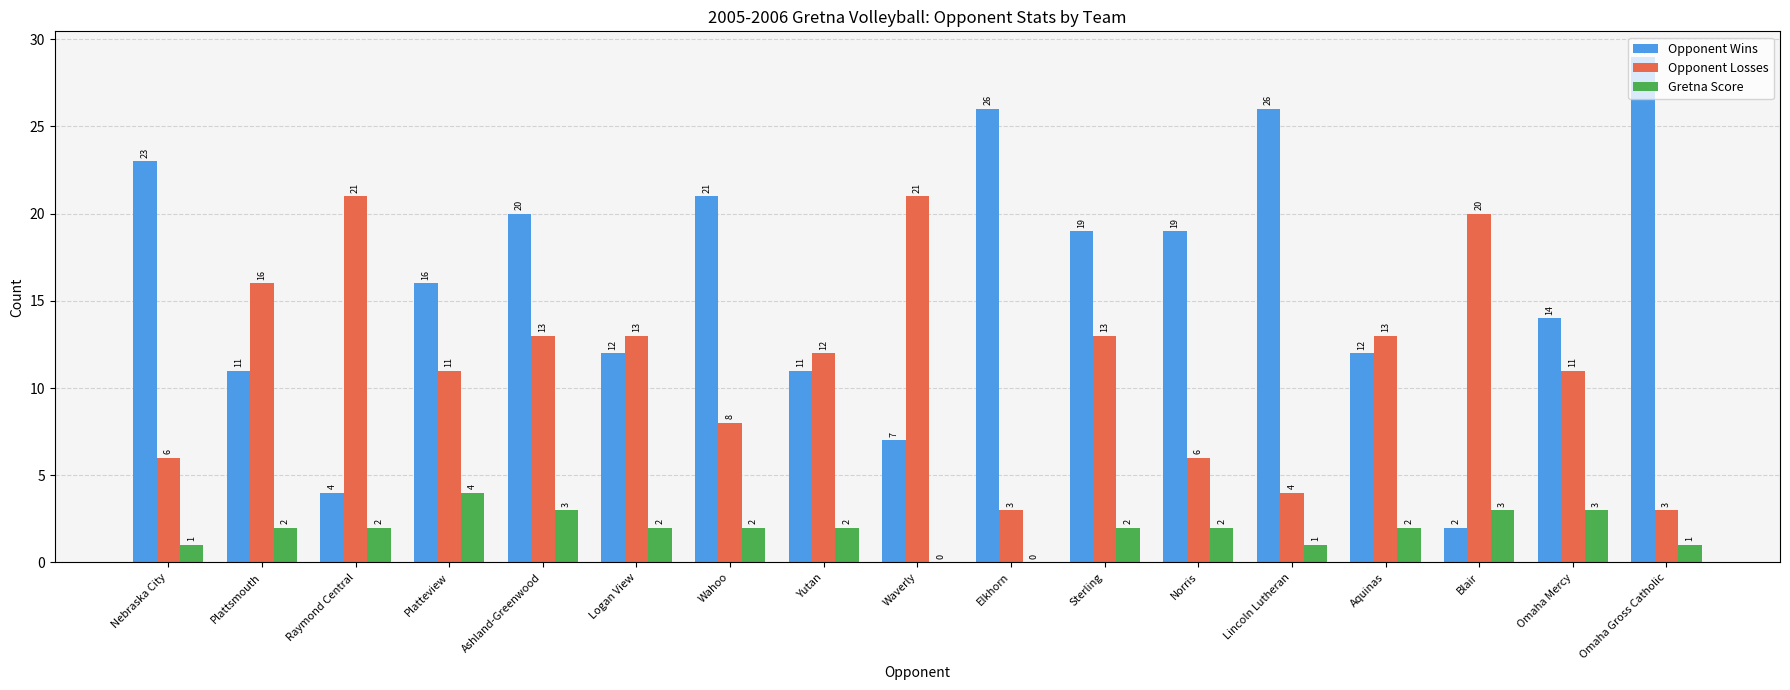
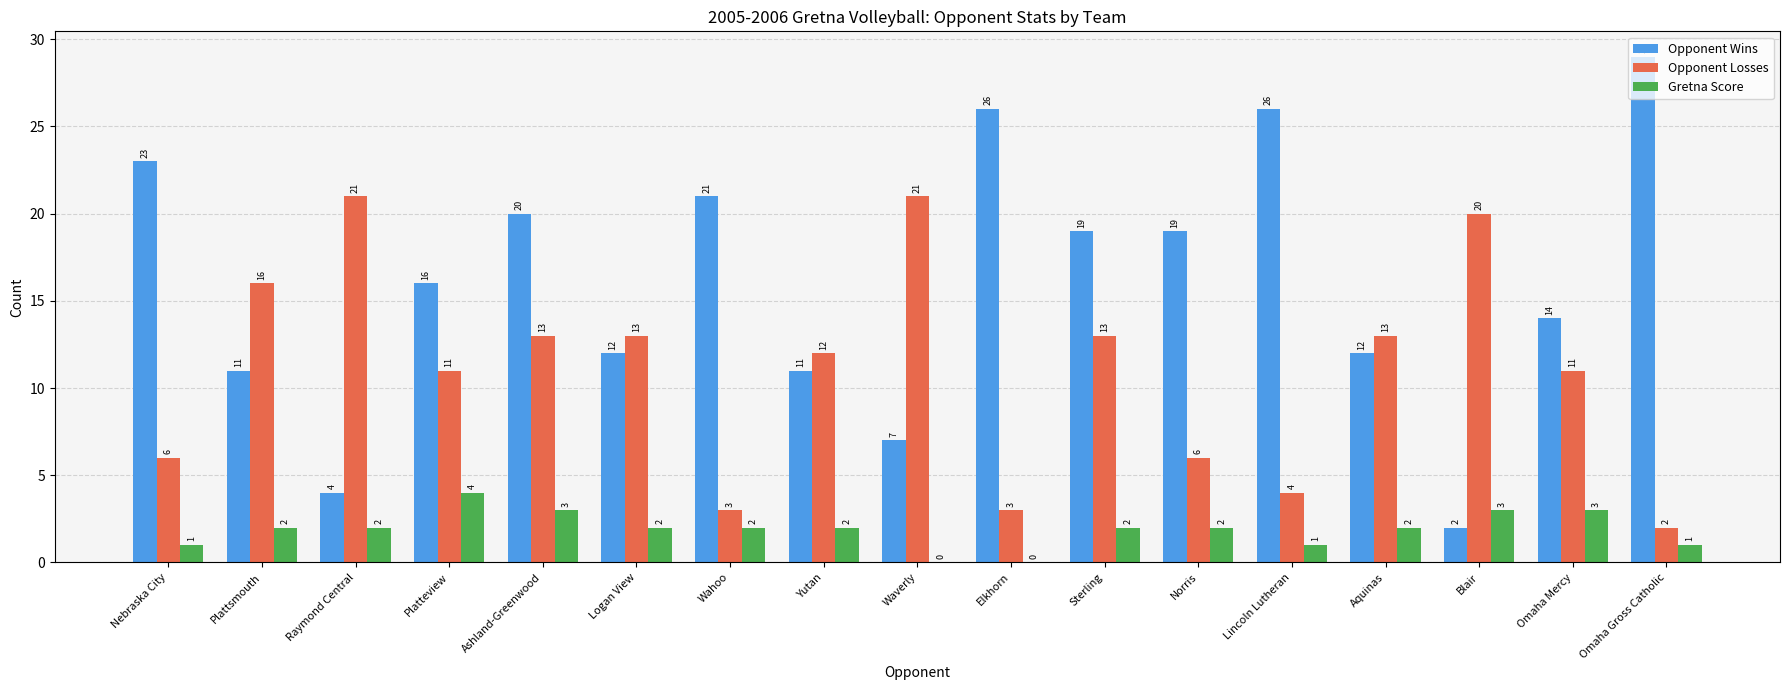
  {
    "Opponent Wins": {
      "Nebraska City": 23,
      "Plattsmouth": 11,
      "Raymond Central": 4,
      "Platteview": 16,
      "Ashland-Greenwood": 20,
      "Logan View": 12,
      "Wahoo": 21,
      "Yutan": 11,
      "Waverly": 7,
      "Elkhorn": 26,
      "Sterling": 19,
      "Norris": 19,
      "Lincoln Lutheran": 26,
      "Aquinas": 12,
      "Blair": 2,
      "Omaha Mercy": 14
    },
    "Opponent Losses": {
      "Nebraska City": 6,
      "Plattsmouth": 16,
      "Raymond Central": 21,
      "Platteview": 11,
      "Ashland-Greenwood": 13,
      "Logan View": 13,
-     "Wahoo": 8,
+     "Wahoo": 3,
      "Yutan": 12,
      "Waverly": 21,
      "Elkhorn": 3,
      "Sterling": 13,
      "Norris": 6,
      "Lincoln Lutheran": 4,
      "Aquinas": 13,
      "Blair": 20,
      "Omaha Mercy": 11,
-     "Omaha Gross Catholic": 3
+     "Omaha Gross Catholic": 2
    },
    "Gretna Score": {
      "Nebraska City": 1,
      "Plattsmouth": 2,
      "Raymond Central": 2,
      "Platteview": 4,
      "Ashland-Greenwood": 3,
      "Logan View": 2,
      "Wahoo": 2,
      "Yutan": 2,
      "Waverly": 0,
      "Elkhorn": 0,
      "Sterling": 2,
      "Norris": 2,
      "Lincoln Lutheran": 1,
      "Aquinas": 2,
      "Blair": 3,
      "Omaha Mercy": 3,
      "Omaha Gross Catholic": 1
    }
  }
